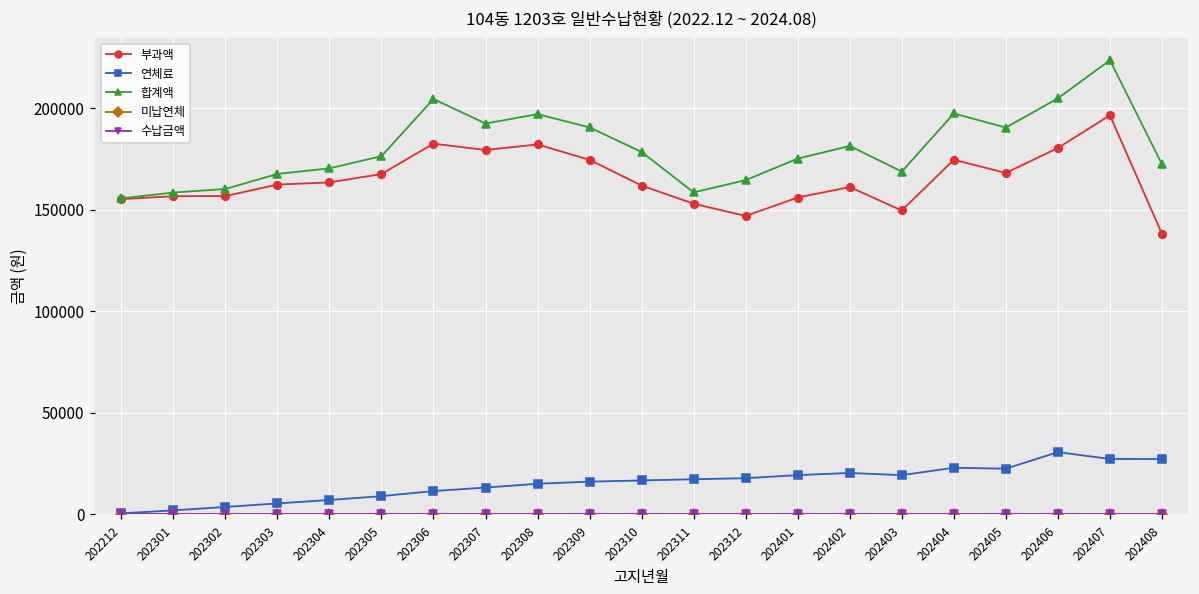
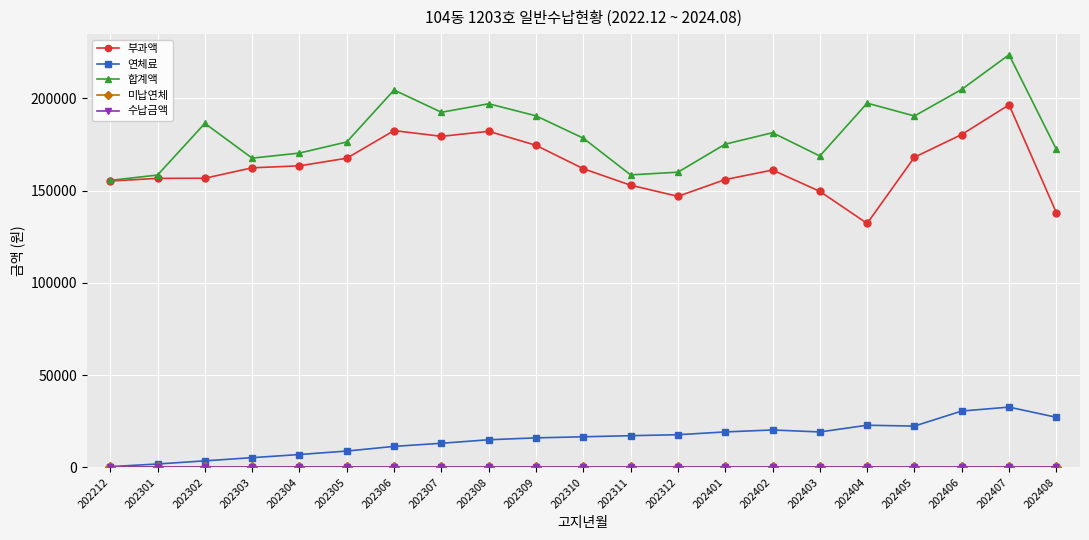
  {
    "부과액": {
      "202301": 157000,
      "202302": 157000,
      "202303": 162000,
      "202304": 163000,
      "202305": 168000,
      "202306": 182000,
      "202307": 179000,
      "202308": 182000,
      "202309": 175000,
      "202310": 162000,
      "202311": 153000,
      "202312": 147000,
      "202401": 156000,
      "202402": 161000,
      "202403": 150000,
-     "202404": 175000,
+     "202404": 132000,
      "202405": 168000,
      "202406": 180000,
      "202407": 196000,
      "202408": 138000
    },
    "연체료": {
      "202301": 2000,
      "202302": 4000,
      "202303": 5000,
      "202304": 7000,
      "202305": 9000,
      "202306": 11000,
      "202307": 13000,
      "202308": 15000,
      "202309": 16000,
      "202310": 17000,
      "202311": 17000,
      "202312": 18000,
      "202401": 19000,
      "202402": 20000,
      "202403": 19000,
      "202404": 23000,
      "202405": 22000,
      "202406": 31000,
-     "202407": 27000,
+     "202407": 33000,
      "202408": 27000
    },
    "합계액": {
      "202301": 158000,
-     "202302": 160000,
+     "202302": 186000,
      "202303": 168000,
      "202304": 170000,
      "202305": 176000,
      "202306": 204000,
      "202307": 192000,
      "202308": 197000,
      "202309": 190000,
      "202310": 178000,
      "202311": 158000,
-     "202312": 165000,
+     "202312": 160000,
      "202401": 175000,
      "202402": 181000,
      "202403": 169000,
      "202404": 197000,
      "202405": 190000,
      "202406": 205000,
      "202407": 224000,
      "202408": 172000
    },
    "수납금액": {
      "202301": 0,
      "202302": 0,
      "202303": 0,
      "202304": 0,
      "202305": 0,
      "202306": 0,
      "202307": 0,
      "202308": 0,
      "202309": 0,
      "202310": 0,
      "202311": 0,
      "202312": 0,
      "202401": 0,
      "202402": 0,
      "202403": 0,
      "202404": 0,
      "202405": 0,
      "202406": 0,
      "202407": 0,
      "202408": 0
    }
  }
